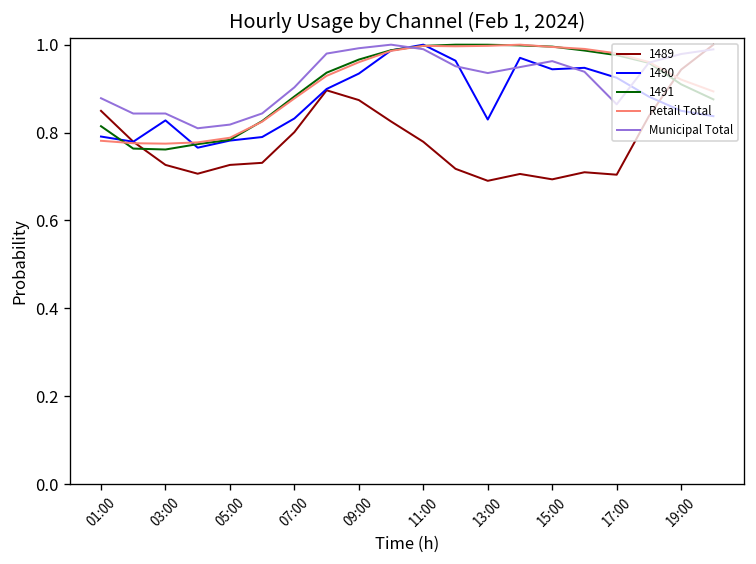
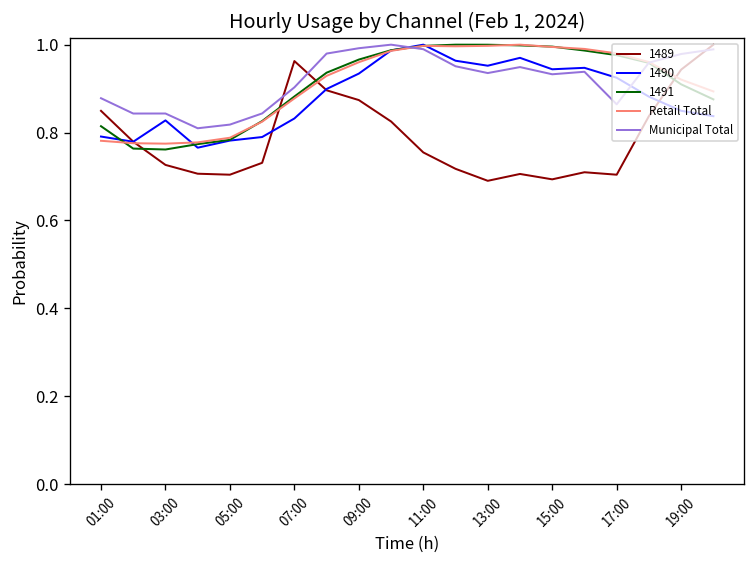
  {
    "1489": {
      "01:00": 0.85,
      "03:00": 0.73,
-     "05:00": 0.73,
-     "07:00": 0.80,
+     "05:00": 0.70,
+     "07:00": 0.96,
      "09:00": 0.87,
-     "11:00": 0.78,
+     "11:00": 0.75,
      "13:00": 0.69,
      "15:00": 0.69,
      "17:00": 0.70
    },
    "1490": {
      "01:00": 0.79,
      "03:00": 0.83,
      "07:00": 0.83,
      "09:00": 0.93,
-     "13:00": 0.83,
+     "13:00": 0.95,
      "15:00": 0.94
    },
    "1491": {
      "01:00": 0.81,
      "03:00": 0.76
    },
    "Retail Total": {
      "01:00": 0.78,
      "03:00": 0.77
    },
    "Municipal Total": {
      "01:00": 0.88,
      "03:00": 0.84,
      "05:00": 0.82,
      "07:00": 0.90,
      "09:00": 0.99,
      "11:00": 0.99,
      "13:00": 0.94,
-     "15:00": 0.96
+     "15:00": 0.93
    }
  }
